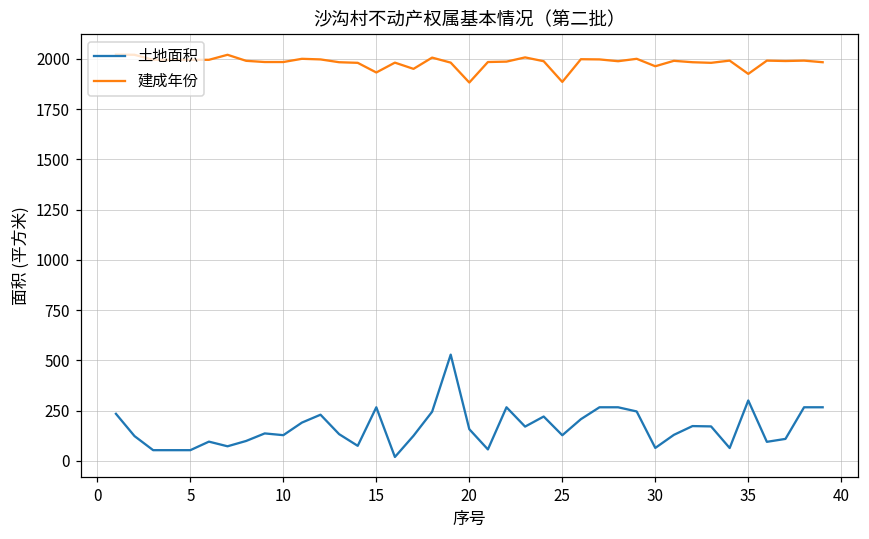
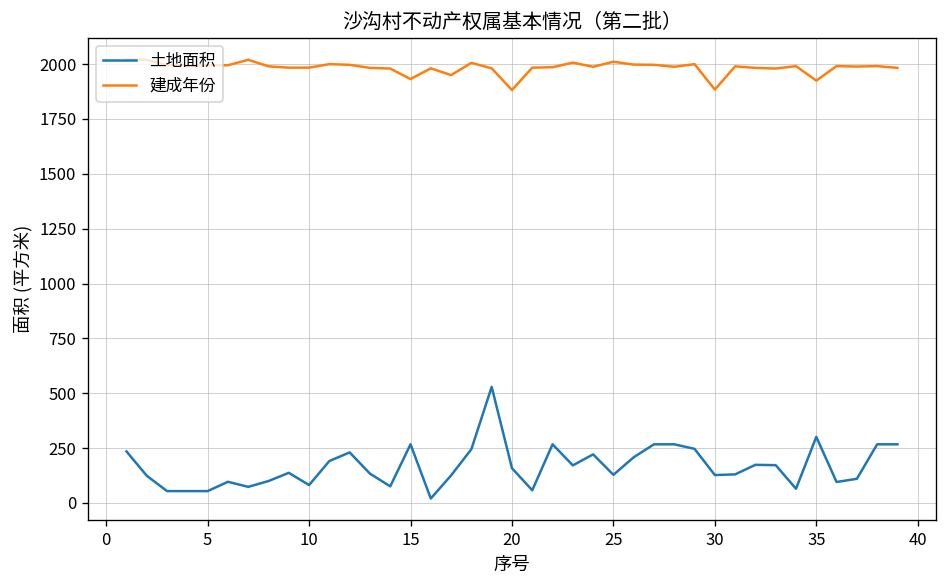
  {
    "土地面积": {
      "5": 50,
-     "10": 130,
+     "10": 80,
      "15": 270,
      "20": 160,
      "25": 130,
-     "30": 60,
+     "30": 130,
      "35": 300
    },
    "建成年份": {
      "10": 1980,
      "15": 1930,
      "20": 1880,
-     "25": 1890,
-     "30": 1960,
+     "25": 2010,
+     "30": 1880,
      "35": 1930
    }
  }
